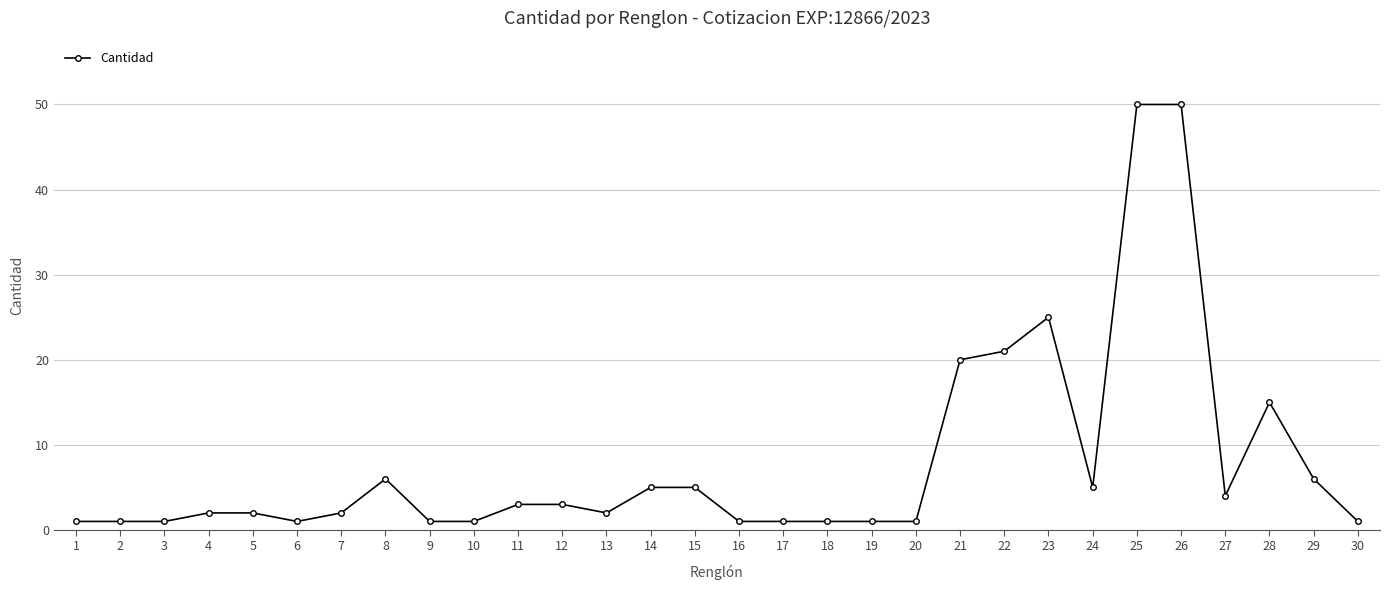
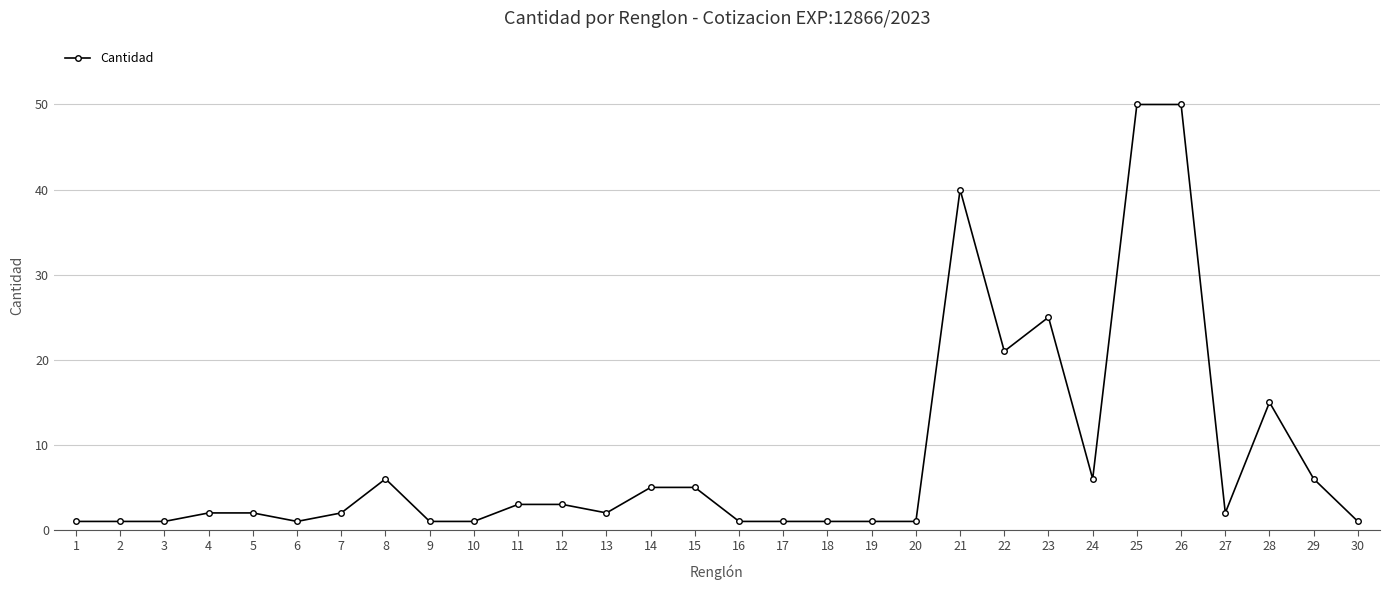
  {
    "1": 1,
    "2": 1,
    "3": 1,
    "4": 2,
    "5": 2,
    "6": 1,
    "7": 2,
    "8": 6,
    "9": 1,
    "10": 1,
    "11": 3,
    "12": 3,
    "13": 2,
    "14": 5,
    "15": 5,
    "16": 1,
    "17": 1,
    "18": 1,
    "19": 1,
    "20": 1,
-   "21": 20,
+   "21": 40,
    "22": 21,
    "23": 25,
-   "24": 5,
+   "24": 6,
    "25": 50,
    "26": 50,
-   "27": 4,
+   "27": 2,
    "28": 15,
    "29": 6,
    "30": 1
  }
